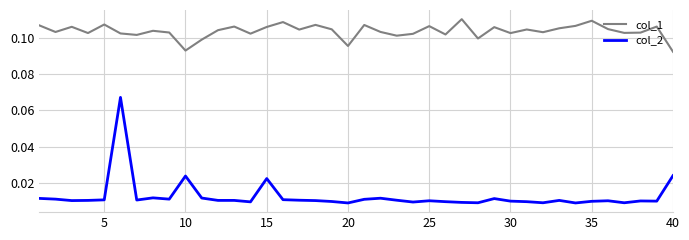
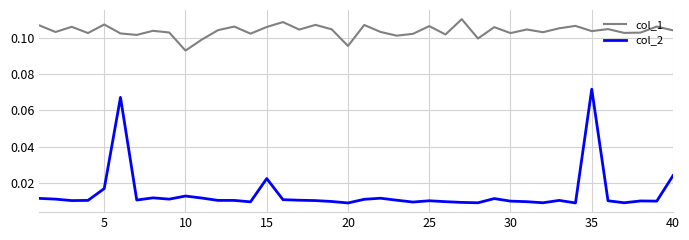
  {
    "col_1": {
      "5": 0.107,
      "10": 0.093,
      "15": 0.106,
      "20": 0.095,
      "25": 0.106,
      "30": 0.103,
-     "35": 0.109,
-     "40": 0.092
+     "35": 0.104,
+     "40": 0.104
    },
    "col_2": {
-     "5": 0.011,
-     "10": 0.024,
+     "5": 0.017,
+     "10": 0.013,
      "15": 0.023,
      "20": 0.009,
      "25": 0.010,
      "30": 0.010,
-     "35": 0.010,
+     "35": 0.072,
      "40": 0.024
    }
  }
